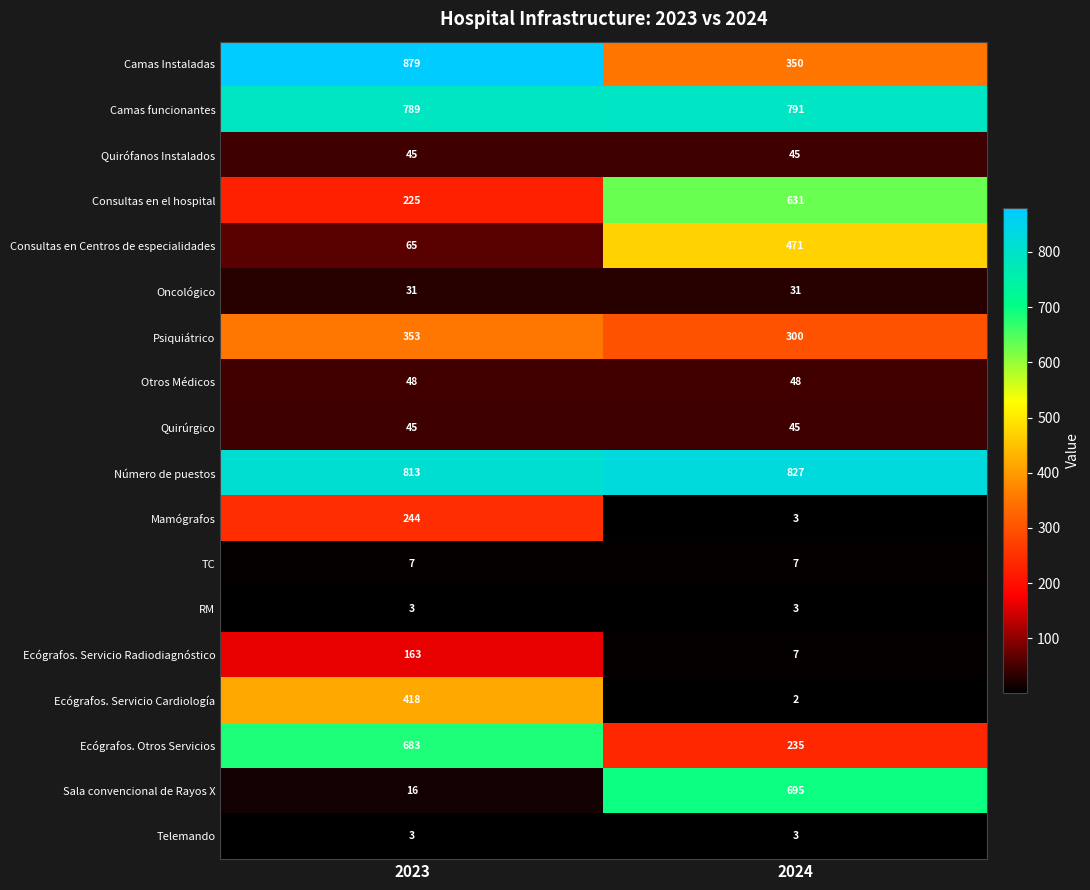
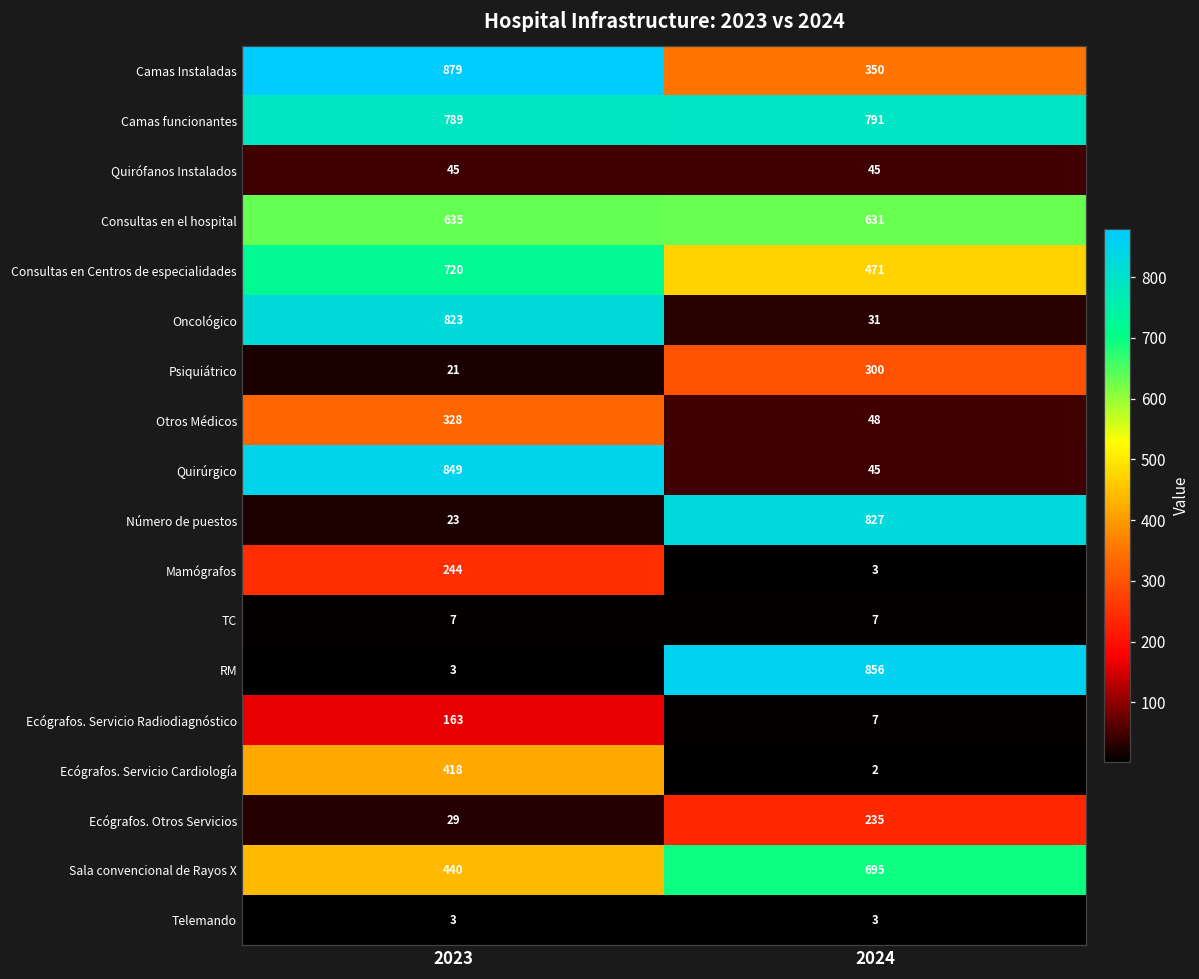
  {
    "Camas Instaladas": {
      "2023": 879,
      "2024": 350
    },
    "Camas funcionantes": {
      "2023": 789,
      "2024": 791
    },
    "Quirófanos Instalados": {
      "2023": 45,
      "2024": 45
    },
    "Consultas en el hospital": {
-     "2023": 225,
+     "2023": 635,
      "2024": 631
    },
    "Consultas en Centros de especialidades": {
-     "2023": 65,
+     "2023": 720,
      "2024": 471
    },
    "Oncológico": {
-     "2023": 31,
+     "2023": 823,
      "2024": 31
    },
    "Psiquiátrico": {
-     "2023": 353,
+     "2023": 21,
      "2024": 300
    },
    "Otros Médicos": {
-     "2023": 48,
+     "2023": 328,
      "2024": 48
    },
    "Quirúrgico": {
-     "2023": 45,
+     "2023": 849,
      "2024": 45
    },
    "Número de puestos": {
-     "2023": 813,
+     "2023": 23,
      "2024": 827
    },
    "Mamógrafos": {
      "2023": 244,
      "2024": 3
    },
    "TC": {
      "2023": 7,
      "2024": 7
    },
    "RM": {
      "2023": 3,
-     "2024": 3
+     "2024": 856
    },
    "Ecógrafos. Servicio Radiodiagnóstico": {
      "2023": 163,
      "2024": 7
    },
    "Ecógrafos. Servicio Cardiología": {
      "2023": 418,
      "2024": 2
    },
    "Ecógrafos. Otros Servicios": {
-     "2023": 683,
+     "2023": 29,
      "2024": 235
    },
    "Sala convencional de Rayos X": {
-     "2023": 16,
+     "2023": 440,
      "2024": 695
    },
    "Telemando": {
      "2023": 3,
      "2024": 3
    }
  }
